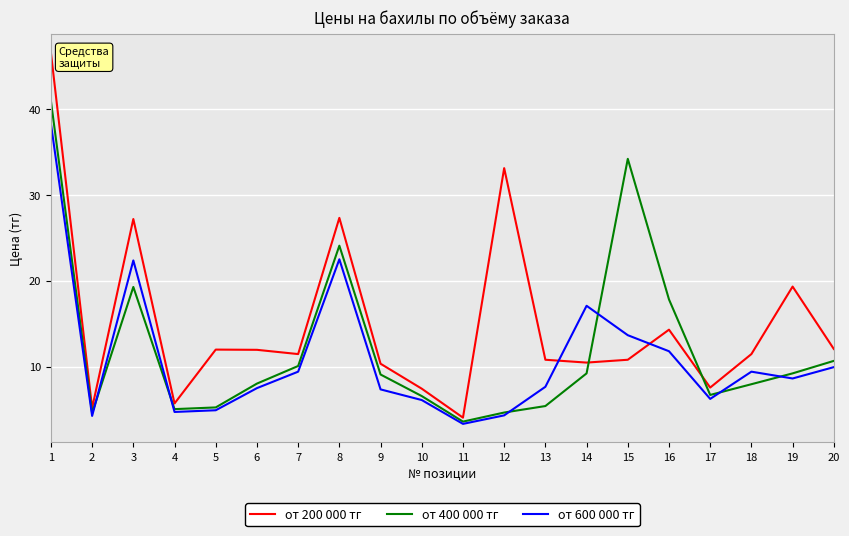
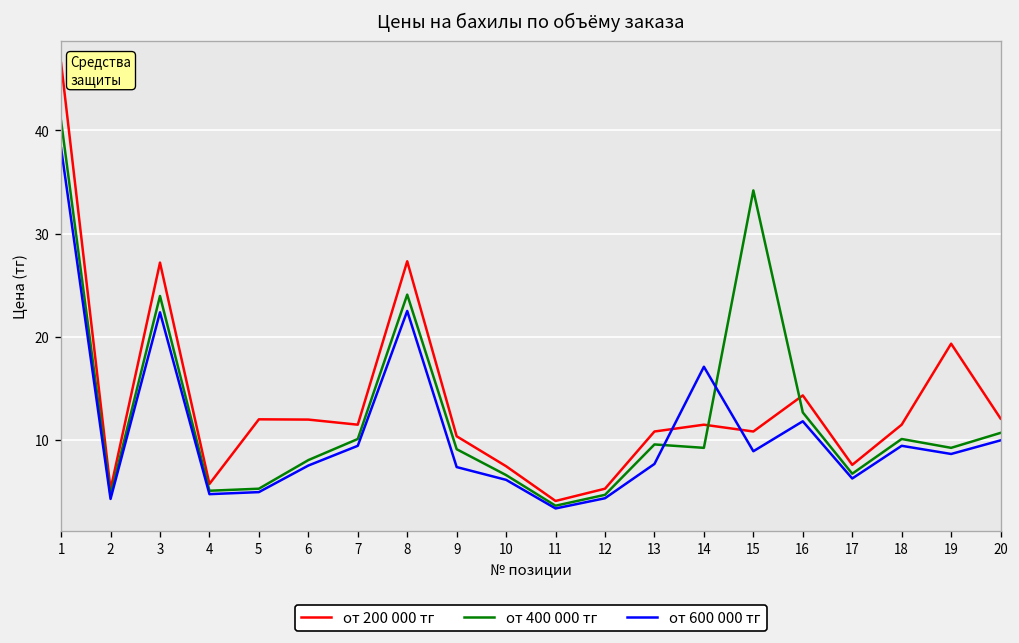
  {
    "от 200 000 тг": {
      "1": 47,
      "2": 5,
      "3": 27,
      "4": 6,
      "5": 12,
      "6": 12,
      "7": 11,
      "8": 27,
      "9": 10,
      "10": 7,
      "11": 4,
-     "12": 33,
+     "12": 5,
      "13": 11,
-     "14": 10,
+     "14": 11,
      "15": 11,
      "16": 14,
      "17": 8,
      "18": 11,
      "19": 19,
      "20": 12
    },
    "от 400 000 тг": {
      "1": 41,
      "2": 5,
-     "3": 19,
+     "3": 24,
      "4": 5,
      "5": 5,
      "6": 8,
      "7": 10,
      "8": 24,
      "9": 9,
      "10": 7,
      "12": 5,
-     "13": 5,
+     "13": 10,
      "14": 9,
      "15": 34,
-     "16": 18,
+     "16": 13,
      "17": 7,
-     "18": 8,
+     "18": 10,
      "19": 9,
      "20": 11
    },
    "от 600 000 тг": {
      "1": 38,
      "2": 4,
      "3": 22,
      "4": 5,
      "5": 5,
      "6": 8,
      "7": 9,
      "8": 23,
      "9": 7,
      "10": 6,
      "12": 4,
      "13": 8,
      "14": 17,
-     "15": 14,
+     "15": 9,
      "16": 12,
      "17": 6,
      "18": 9,
      "19": 9,
      "20": 10
    }
  }
